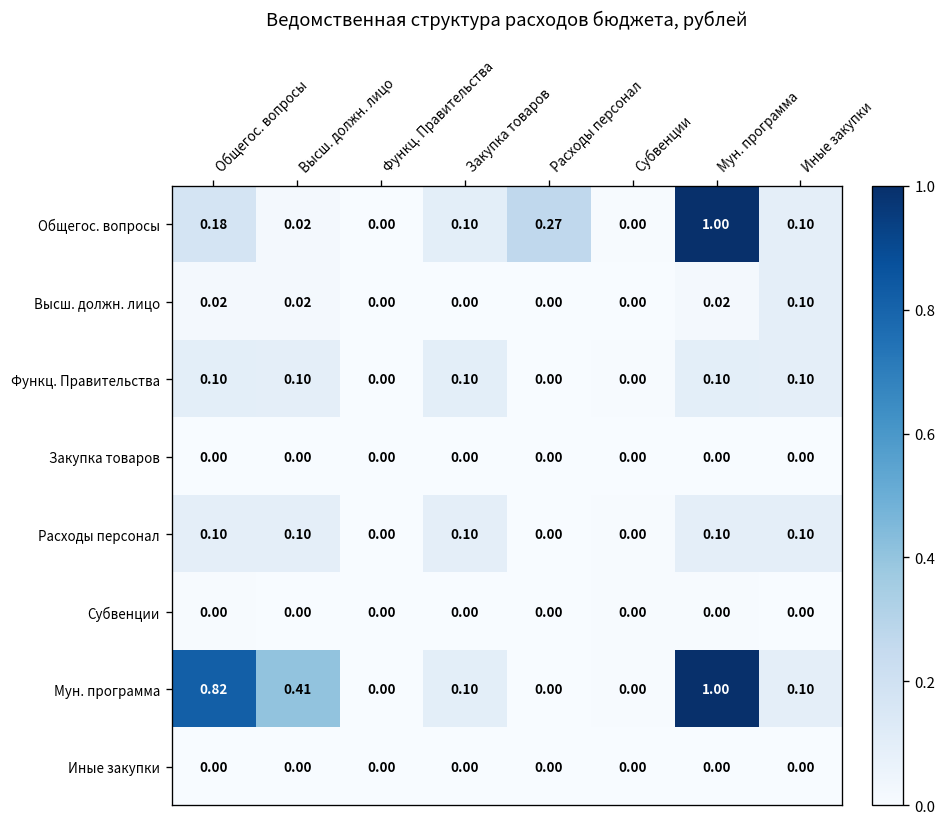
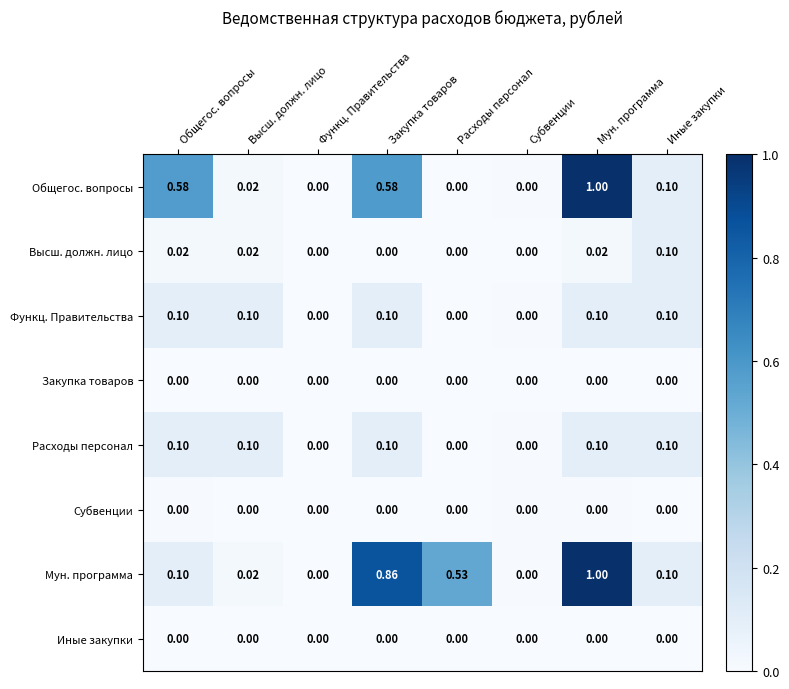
  {
    "Общегос. вопросы": {
-     "Общегос. вопросы": 0.18,
+     "Общегос. вопросы": 0.58,
      "Высш. должн. лицо": 0.02,
      "Функц. Правительства": 0.00,
-     "Закупка товаров": 0.10,
-     "Расходы персонал": 0.27,
+     "Закупка товаров": 0.58,
+     "Расходы персонал": 0.00,
      "Субвенции": 0.00,
      "Мун. программа": 1.00,
      "Иные закупки": 0.10
    },
    "Высш. должн. лицо": {
      "Общегос. вопросы": 0.02,
      "Высш. должн. лицо": 0.02,
      "Функц. Правительства": 0.00,
      "Закупка товаров": 0.00,
      "Расходы персонал": 0.00,
      "Субвенции": 0.00,
      "Мун. программа": 0.02,
      "Иные закупки": 0.10
    },
    "Функц. Правительства": {
      "Общегос. вопросы": 0.10,
      "Высш. должн. лицо": 0.10,
      "Функц. Правительства": 0.00,
      "Закупка товаров": 0.10,
      "Расходы персонал": 0.00,
      "Субвенции": 0.00,
      "Мун. программа": 0.10,
      "Иные закупки": 0.10
    },
    "Закупка товаров": {
      "Общегос. вопросы": 0.00,
      "Высш. должн. лицо": 0.00,
      "Функц. Правительства": 0.00,
      "Закупка товаров": 0.00,
      "Расходы персонал": 0.00,
      "Субвенции": 0.00,
      "Мун. программа": 0.00,
      "Иные закупки": 0.00
    },
    "Расходы персонал": {
      "Общегос. вопросы": 0.10,
      "Высш. должн. лицо": 0.10,
      "Функц. Правительства": 0.00,
      "Закупка товаров": 0.10,
      "Расходы персонал": 0.00,
      "Субвенции": 0.00,
      "Мун. программа": 0.10,
      "Иные закупки": 0.10
    },
    "Субвенции": {
      "Общегос. вопросы": 0.00,
      "Высш. должн. лицо": 0.00,
      "Функц. Правительства": 0.00,
      "Закупка товаров": 0.00,
      "Расходы персонал": 0.00,
      "Субвенции": 0.00,
      "Мун. программа": 0.00,
      "Иные закупки": 0.00
    },
    "Мун. программа": {
-     "Общегос. вопросы": 0.82,
-     "Высш. должн. лицо": 0.41,
+     "Общегос. вопросы": 0.10,
+     "Высш. должн. лицо": 0.02,
      "Функц. Правительства": 0.00,
-     "Закупка товаров": 0.10,
-     "Расходы персонал": 0.00,
+     "Закупка товаров": 0.86,
+     "Расходы персонал": 0.53,
      "Субвенции": 0.00,
      "Мун. программа": 1.00,
      "Иные закупки": 0.10
    },
    "Иные закупки": {
      "Общегос. вопросы": 0.00,
      "Высш. должн. лицо": 0.00,
      "Функц. Правительства": 0.00,
      "Закупка товаров": 0.00,
      "Расходы персонал": 0.00,
      "Субвенции": 0.00,
      "Мун. программа": 0.00,
      "Иные закупки": 0.00
    }
  }
